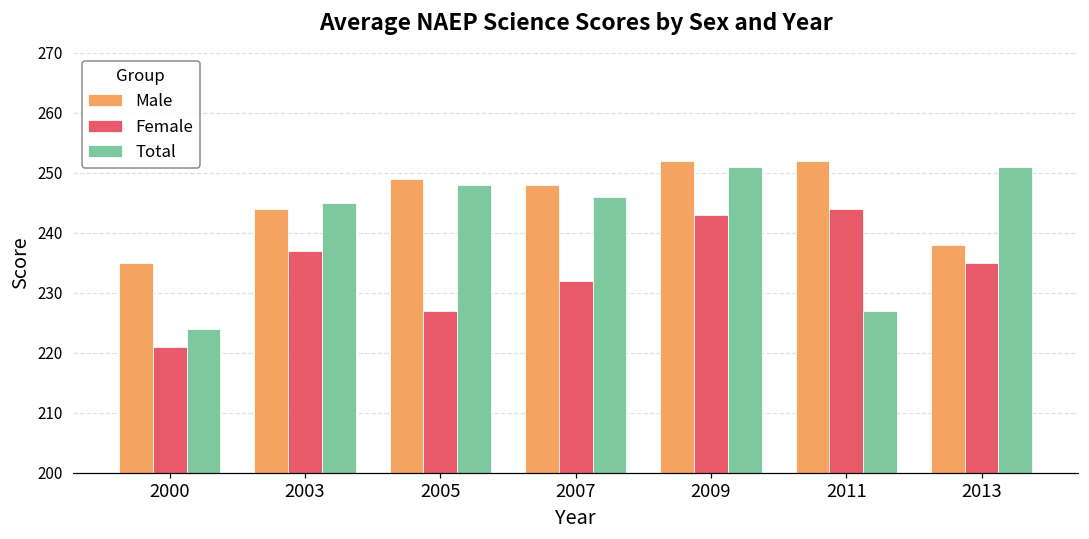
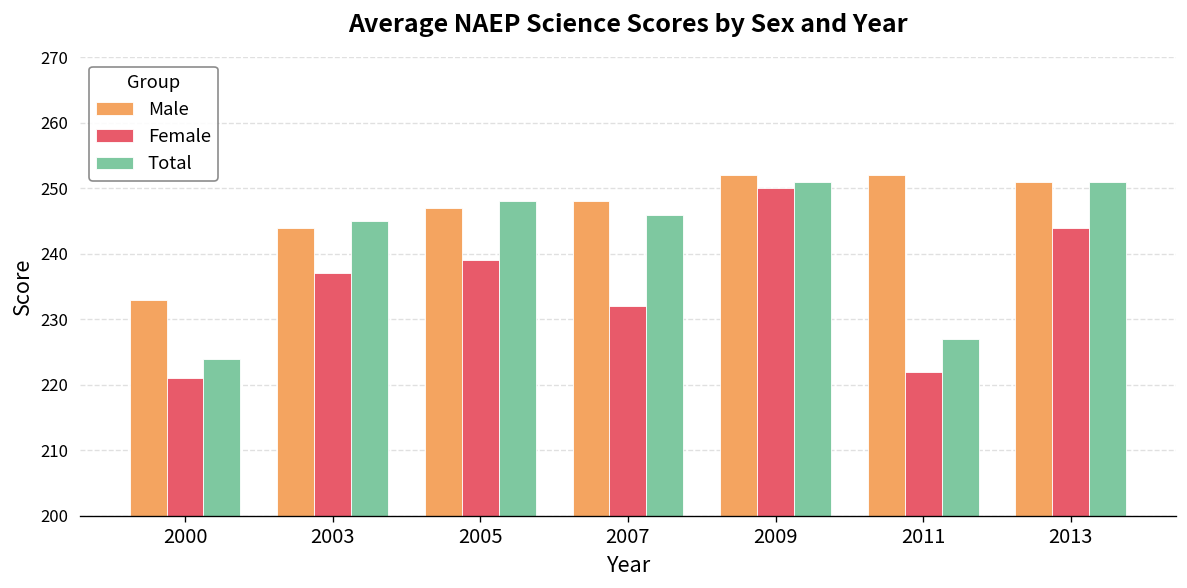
  {
    "Male": {
-     "2000": 235,
+     "2000": 233,
      "2003": 244,
-     "2005": 249,
+     "2005": 247,
      "2007": 248,
      "2009": 252,
      "2011": 252,
-     "2013": 238
+     "2013": 251
    },
    "Female": {
      "2000": 221,
      "2003": 237,
-     "2005": 227,
+     "2005": 239,
      "2007": 232,
-     "2009": 243,
-     "2011": 244,
-     "2013": 235
+     "2009": 250,
+     "2011": 222,
+     "2013": 244
    },
    "Total": {
      "2000": 224,
      "2003": 245,
      "2005": 248,
      "2007": 246,
      "2009": 251,
      "2011": 227,
      "2013": 251
    }
  }
